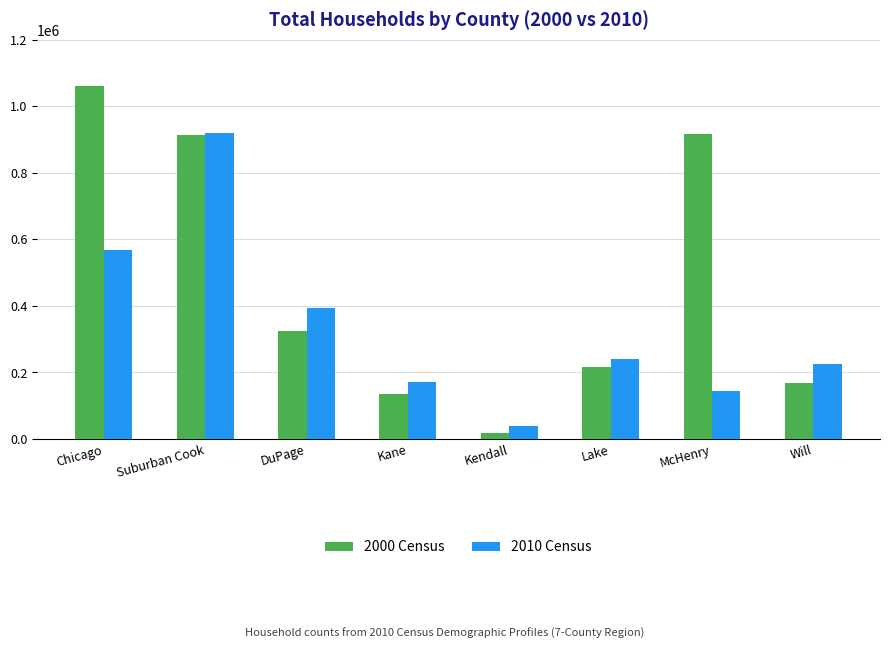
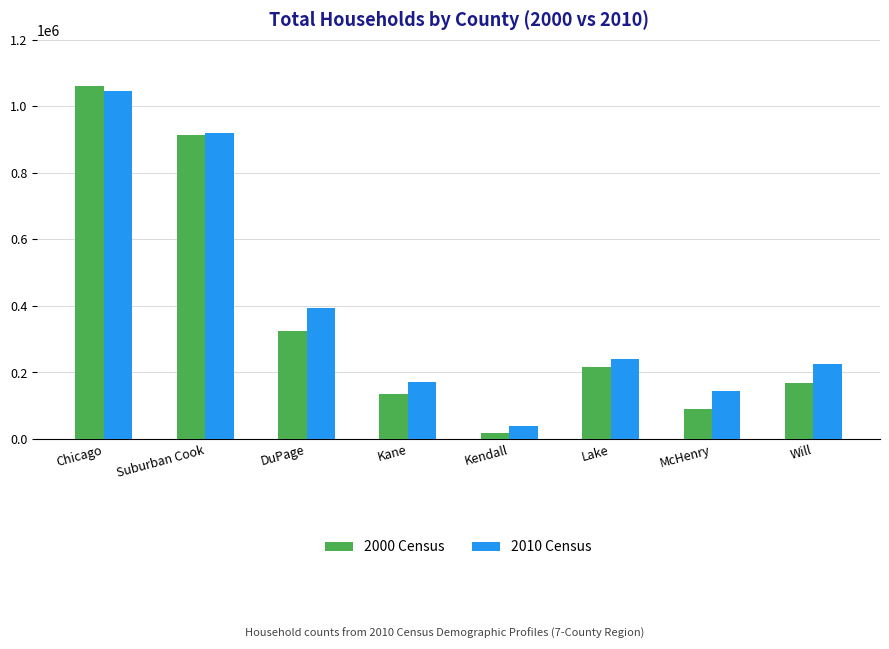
  {
    "2000 Census": {
      "Chicago": 1060000,
      "Suburban Cook": 910000,
      "DuPage": 330000,
      "Kane": 130000,
      "Kendall": 20000,
      "Lake": 220000,
-     "McHenry": 920000,
+     "McHenry": 90000,
      "Will": 170000
    },
    "2010 Census": {
-     "Chicago": 570000,
+     "Chicago": 1050000,
      "Suburban Cook": 920000,
      "DuPage": 390000,
      "Kane": 170000,
      "Kendall": 40000,
      "Lake": 240000,
      "McHenry": 150000,
      "Will": 230000
    }
  }
